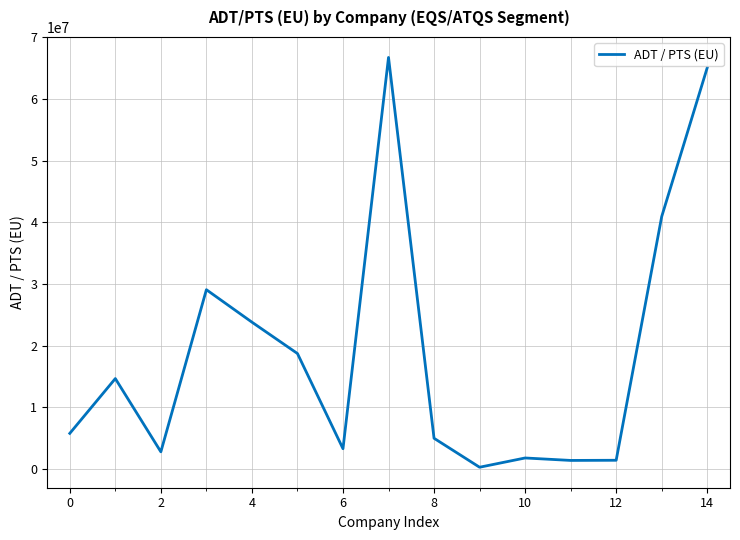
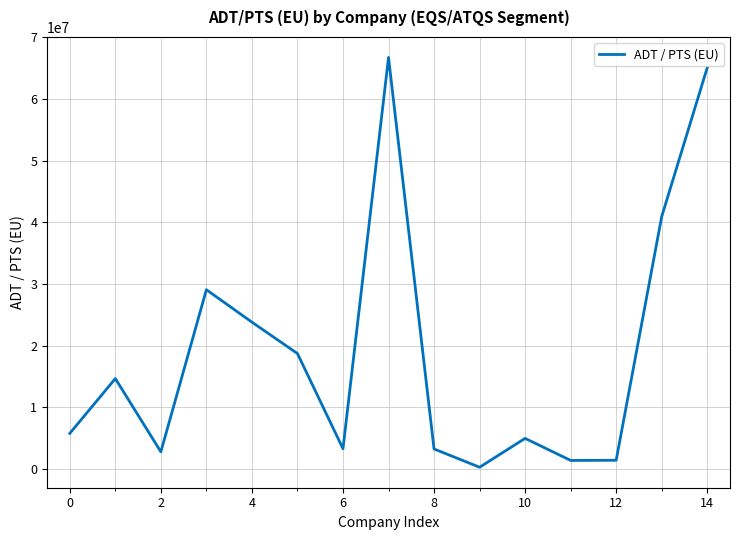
  {
    "0": 6000000,
    "2": 3000000,
    "4": 24000000,
    "6": 3000000,
-   "8": 5000000,
-   "10": 2000000,
+   "8": 3000000,
+   "10": 5000000,
    "12": 1000000,
    "14": 65000000
  }
